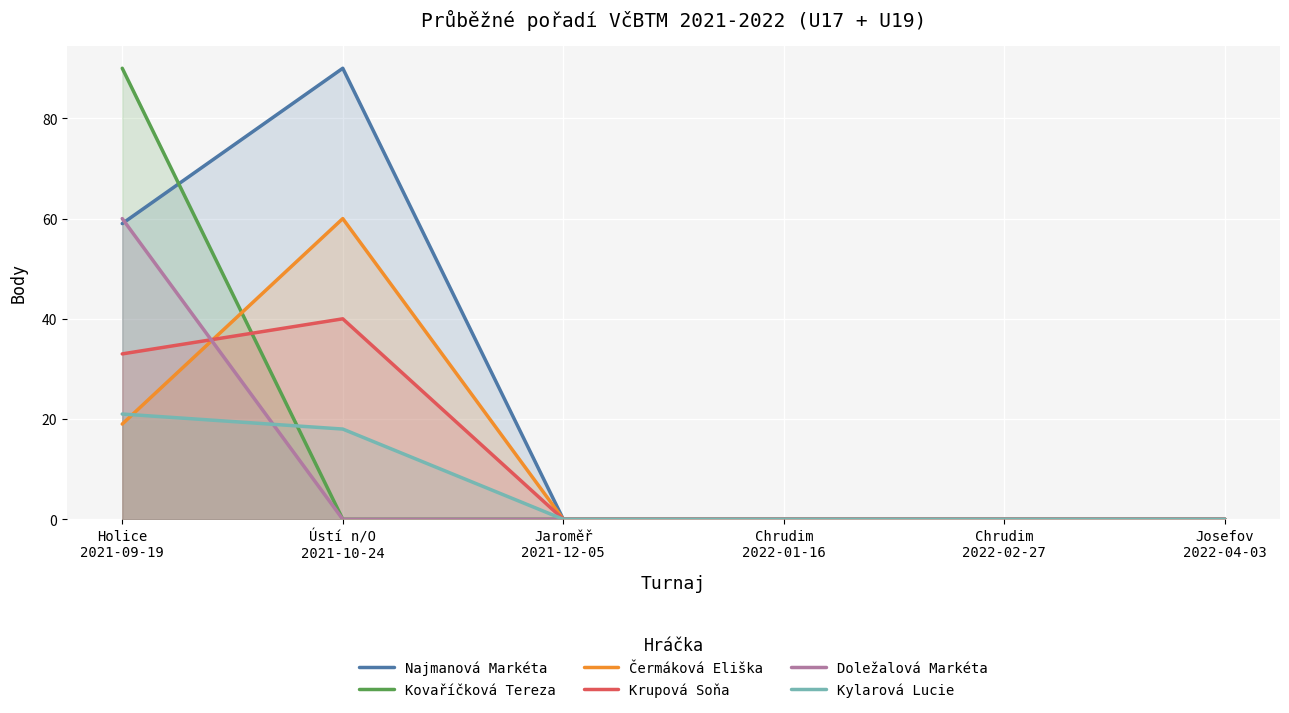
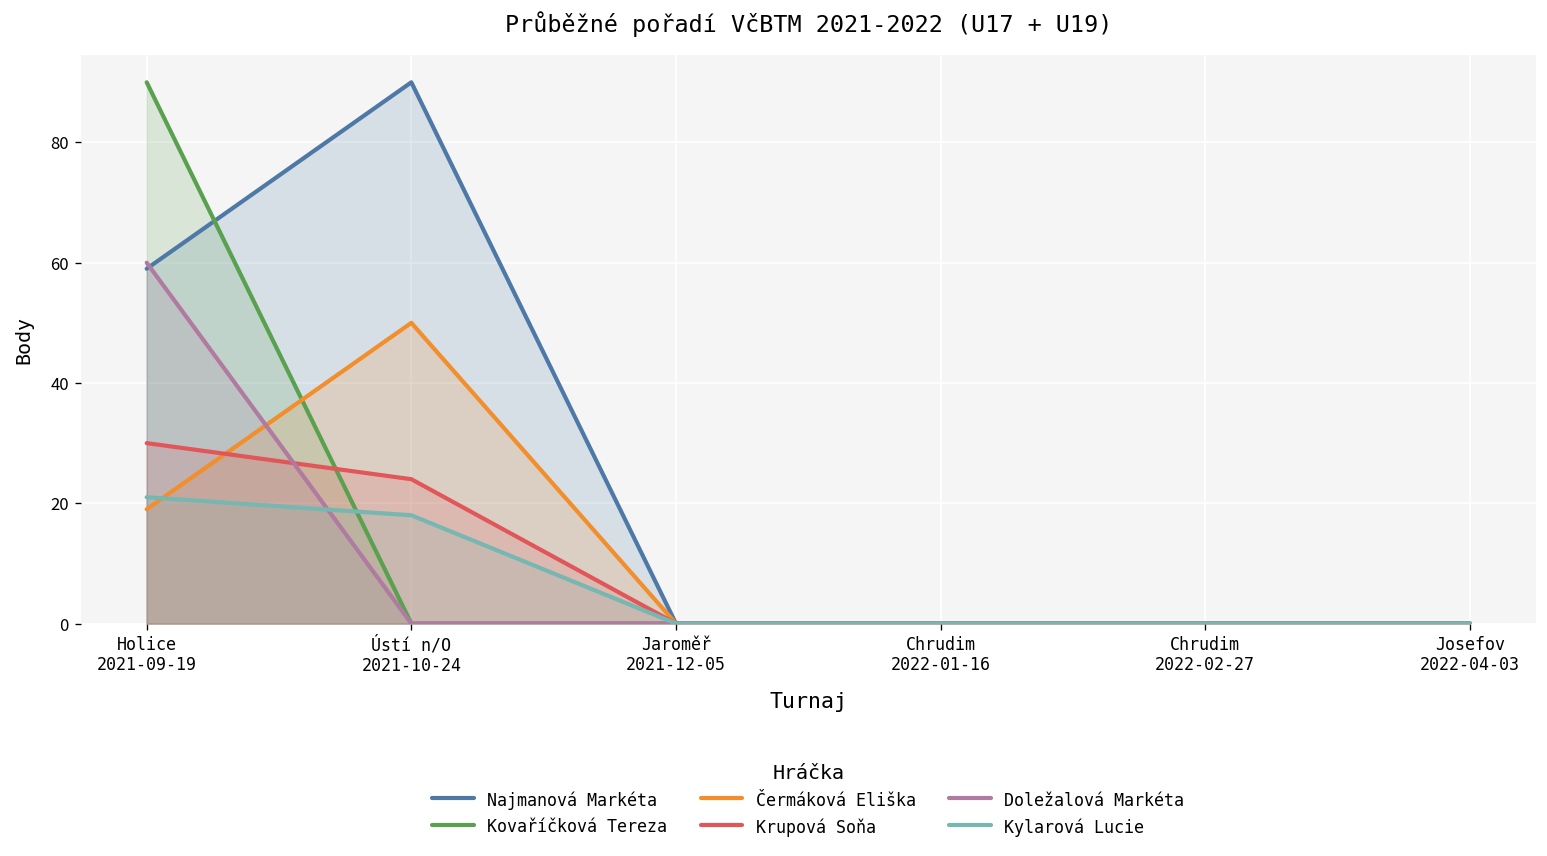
  {
    "Najmanová Markéta": {
      "Holice 2021-09-19": 59,
      "Ústí n/O 2021-10-24": 90
    },
    "Kovaříčková Tereza": {
      "Holice 2021-09-19": 90
    },
    "Čermáková Eliška": {
      "Holice 2021-09-19": 19,
-     "Ústí n/O 2021-10-24": 60
+     "Ústí n/O 2021-10-24": 50
    },
    "Krupová Soňa": {
-     "Holice 2021-09-19": 33,
-     "Ústí n/O 2021-10-24": 40
+     "Holice 2021-09-19": 30,
+     "Ústí n/O 2021-10-24": 24
    },
    "Doležalová Markéta": {
      "Holice 2021-09-19": 60
    },
    "Kylarová Lucie": {
      "Holice 2021-09-19": 21,
      "Ústí n/O 2021-10-24": 18
    }
  }
